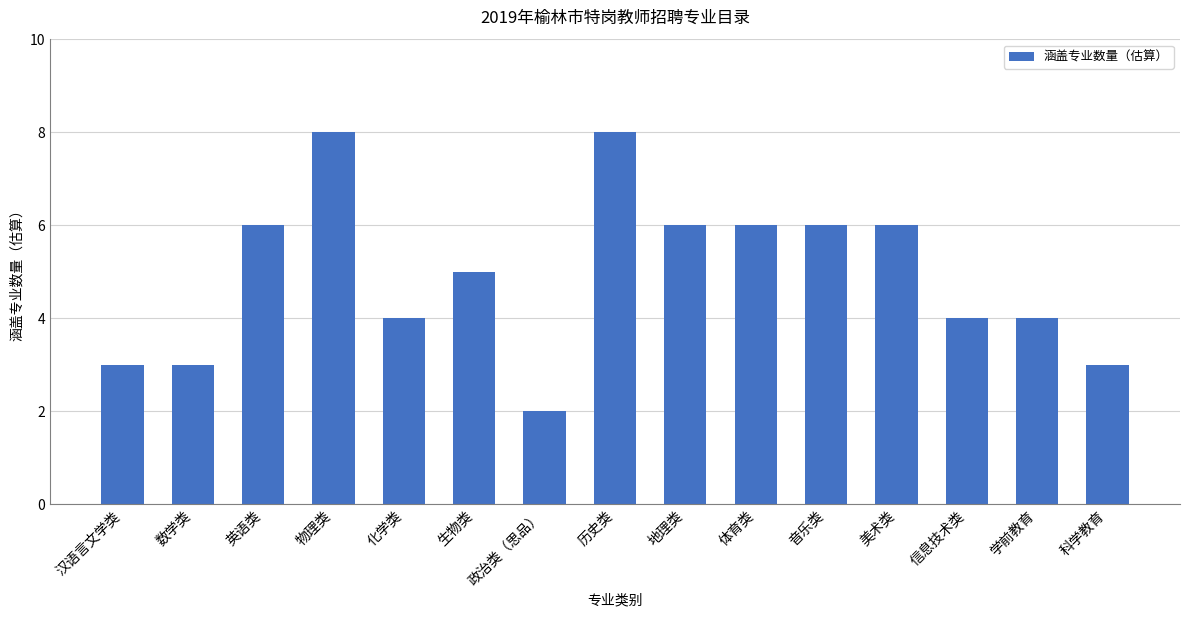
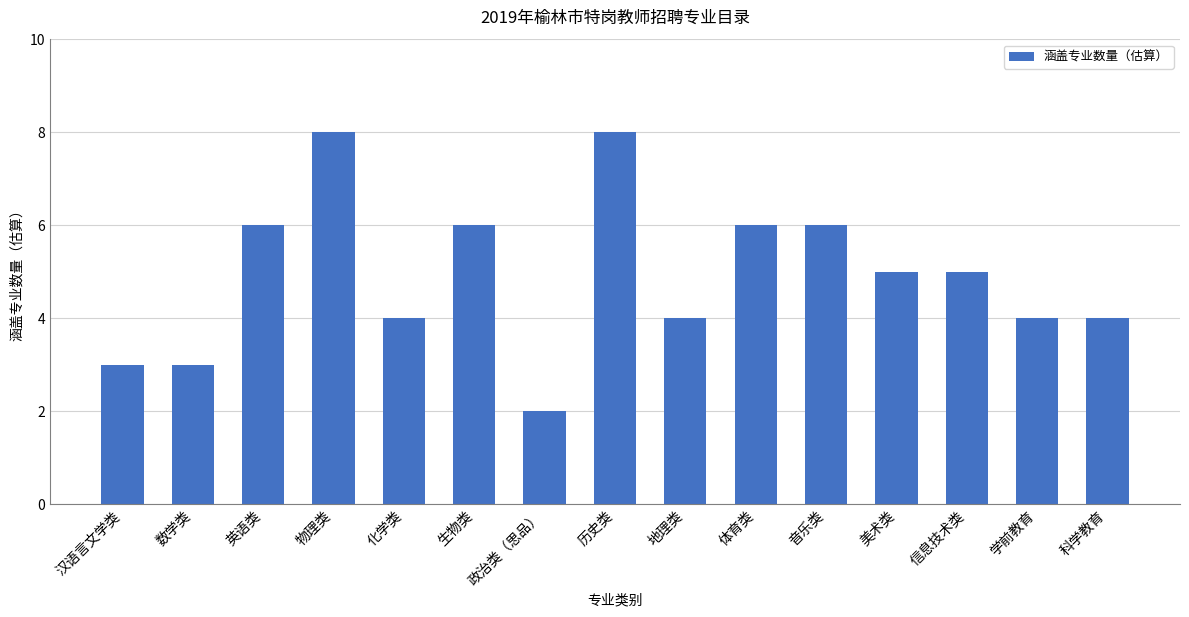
  {
    "汉语言文学类": 3,
    "数学类": 3,
    "英语类": 6,
    "物理类": 8,
    "化学类": 4,
-   "生物类": 5,
+   "生物类": 6,
    "政治类（思品）": 2,
    "历史类": 8,
-   "地理类": 6,
+   "地理类": 4,
    "体育类": 6,
    "音乐类": 6,
-   "美术类": 6,
-   "信息技术类": 4,
+   "美术类": 5,
+   "信息技术类": 5,
    "学前教育": 4,
-   "科学教育": 3
+   "科学教育": 4
  }
